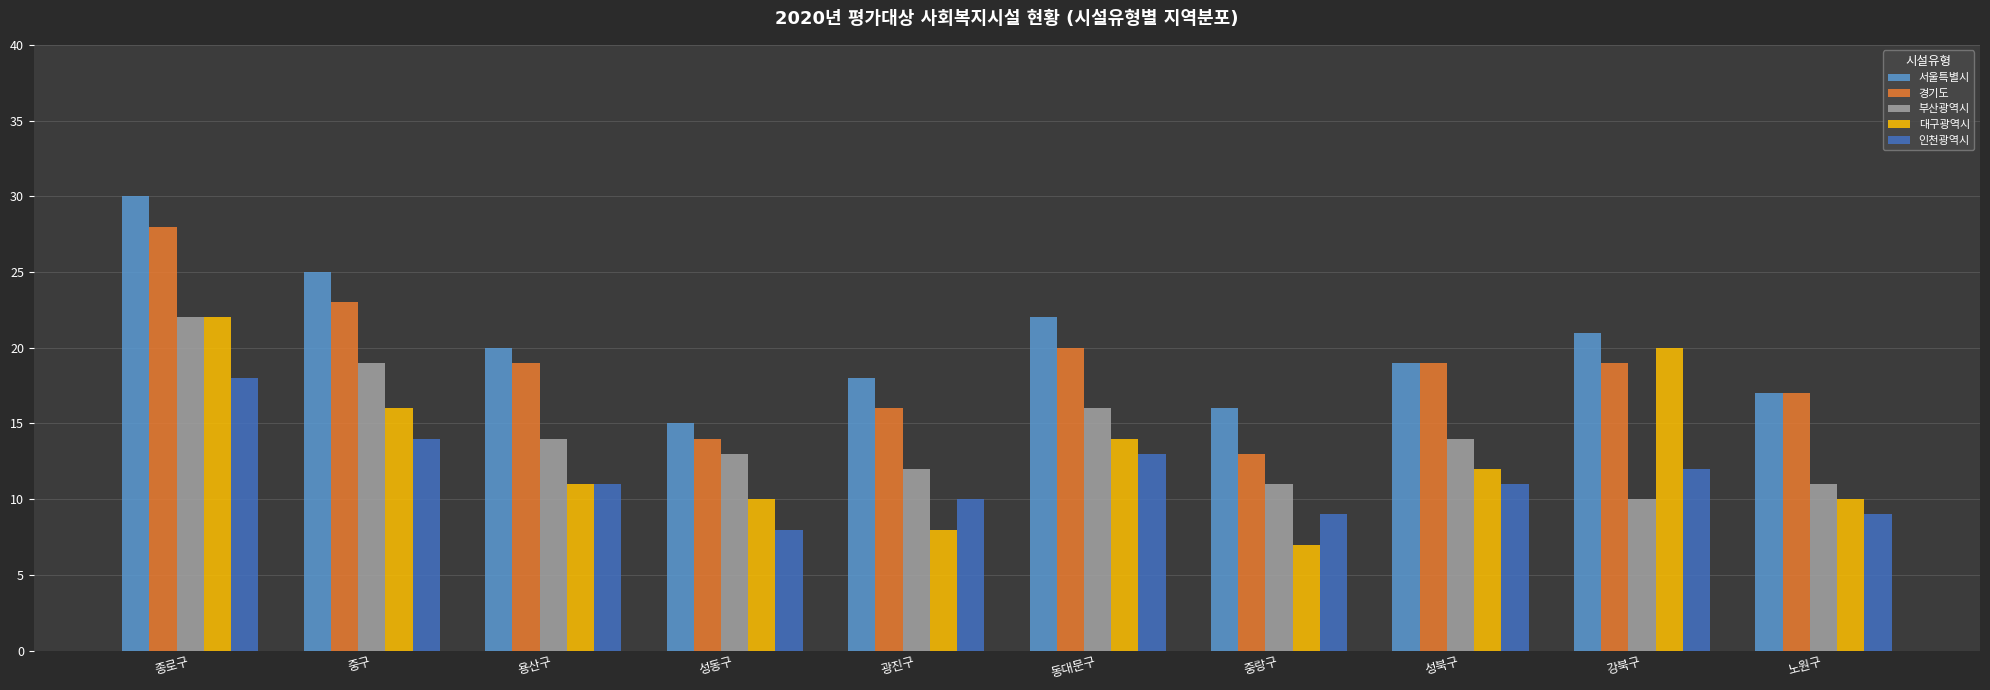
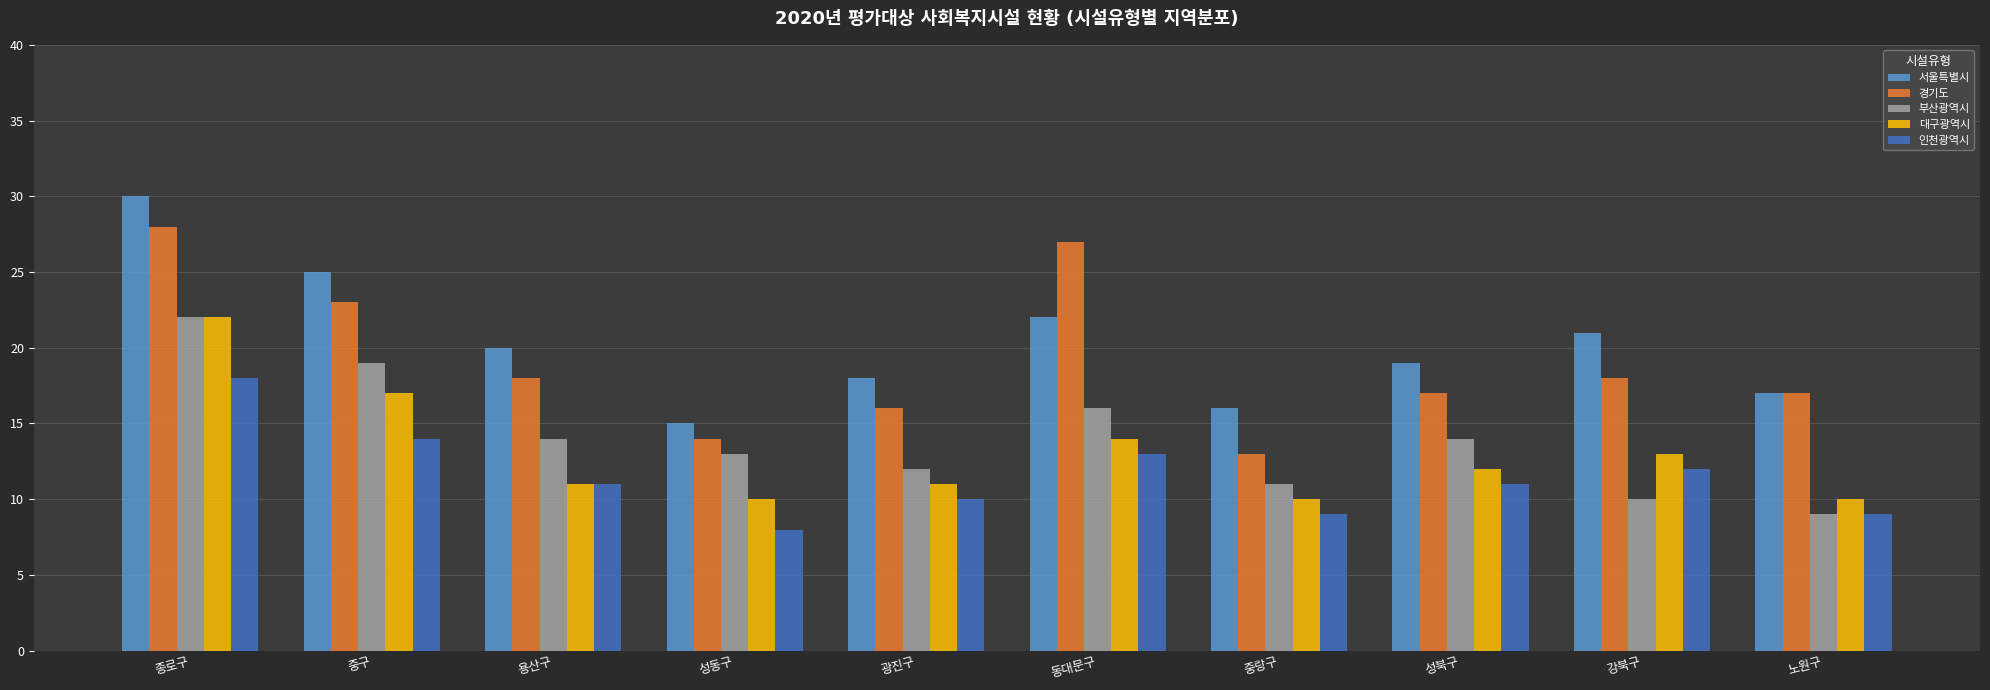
  {
    "경기도": {
      "종로구": 28,
      "중구": 23,
-     "용산구": 19,
+     "용산구": 18,
      "성동구": 14,
      "광진구": 16,
-     "동대문구": 20,
+     "동대문구": 27,
      "중랑구": 13,
-     "성북구": 19,
-     "강북구": 19,
+     "성북구": 17,
+     "강북구": 18,
      "노원구": 17
    },
    "부산광역시": {
      "종로구": 22,
      "중구": 19,
      "용산구": 14,
      "성동구": 13,
      "광진구": 12,
      "동대문구": 16,
      "중랑구": 11,
      "성북구": 14,
      "강북구": 10,
-     "노원구": 11
+     "노원구": 9
    },
    "대구광역시": {
      "종로구": 22,
-     "중구": 16,
+     "중구": 17,
      "용산구": 11,
      "성동구": 10,
-     "광진구": 8,
+     "광진구": 11,
      "동대문구": 14,
-     "중랑구": 7,
+     "중랑구": 10,
      "성북구": 12,
-     "강북구": 20,
+     "강북구": 13,
      "노원구": 10
    }
  }
